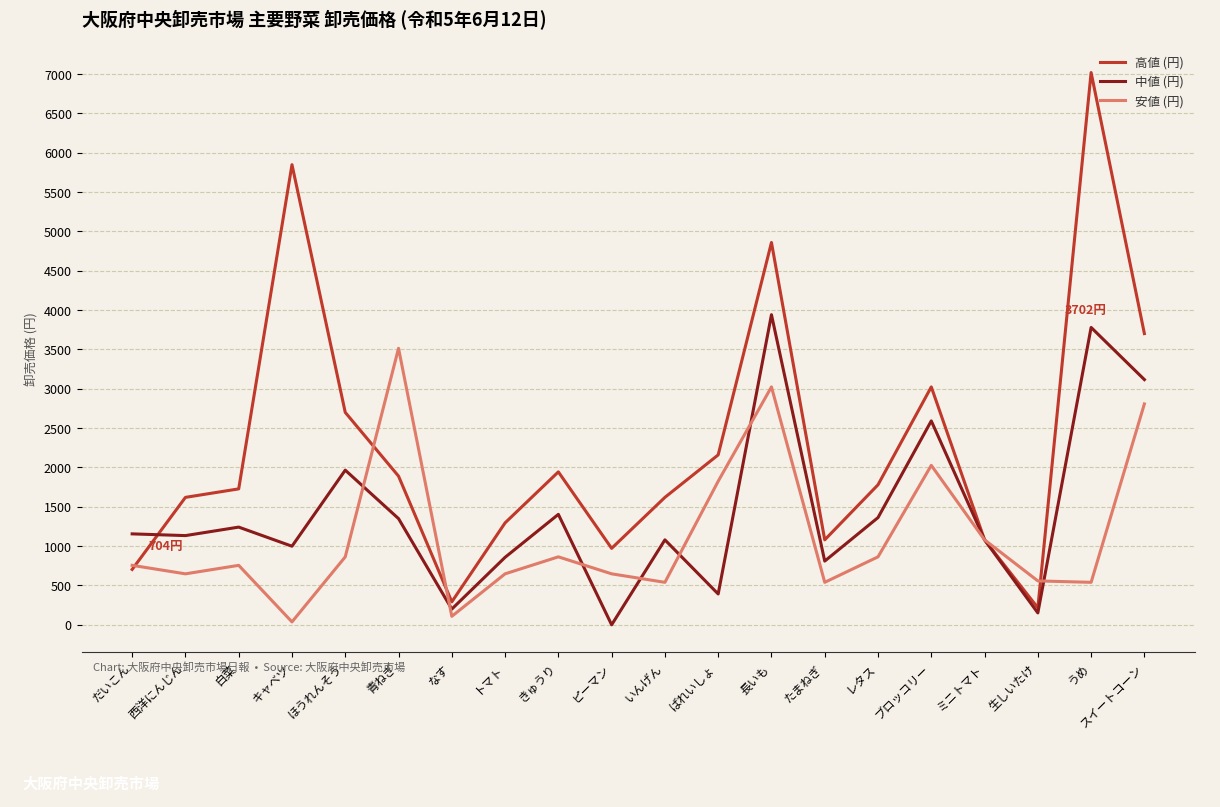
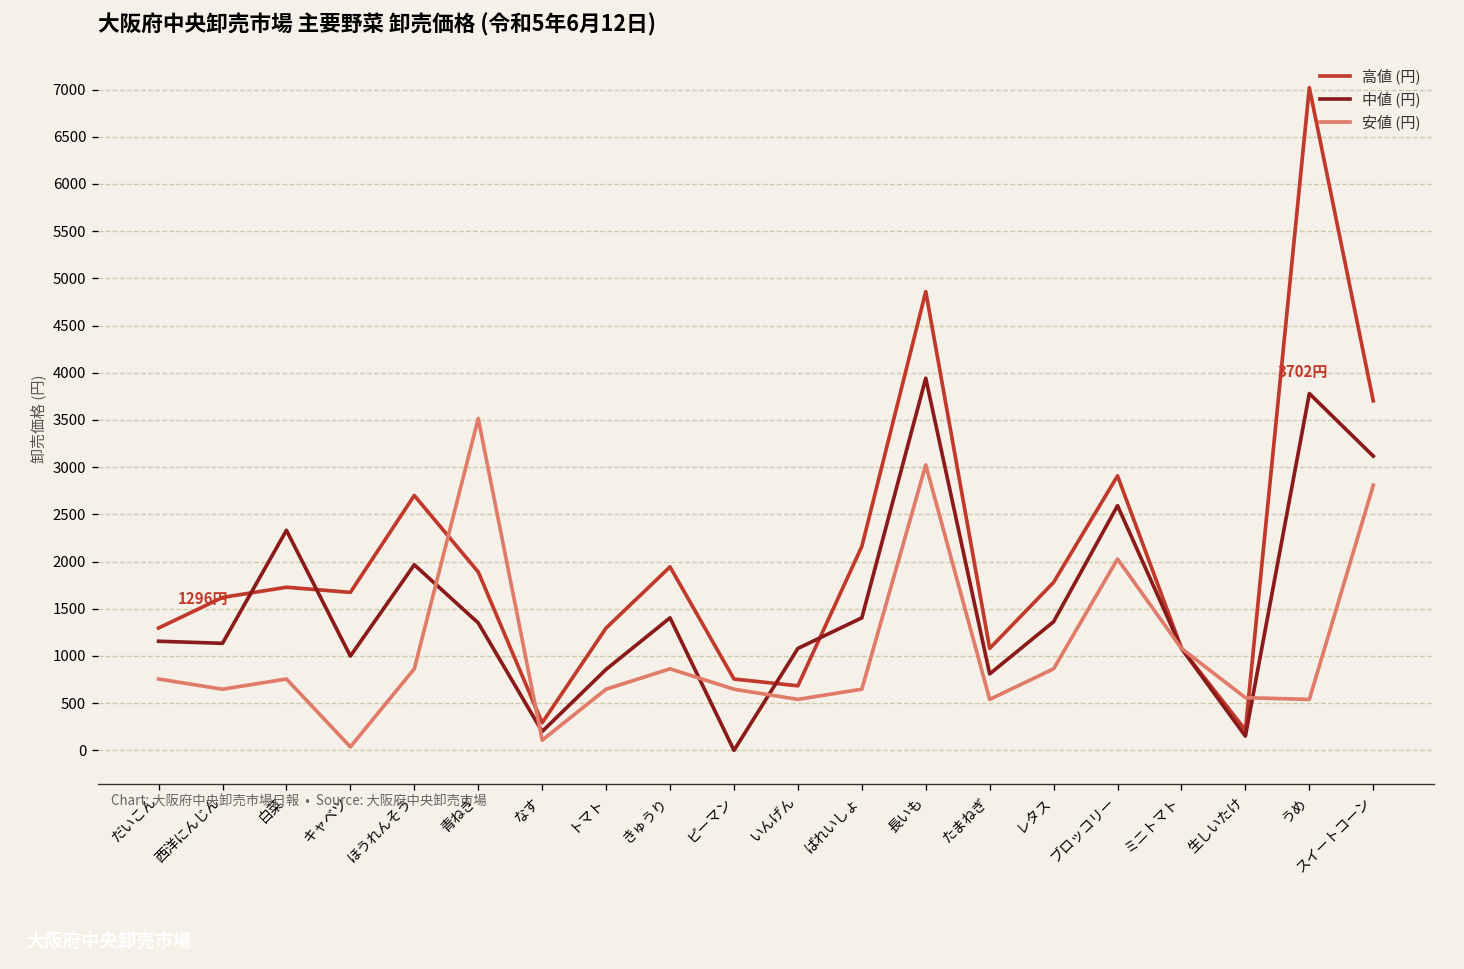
  {
    "高値 (円)": {
-     "だいこん": "704円",
-     "キャベツ": "5800",
-     "ピーマン": "1000",
-     "いんげん": "1600",
-     "ブロッコリー": "3000"
+     "だいこん": "1296円",
+     "キャベツ": "1700",
+     "ピーマン": "800",
+     "いんげん": "700",
+     "ブロッコリー": "2900"
    },
    "中値 (円)": {
      "だいこん": "1200",
      "西洋にんじん": "1100",
-     "白菜": "1200",
+     "白菜": "2300",
      "キャベツ": "1000",
      "ほうれんそう": "2000",
      "青ねぎ": "1400",
      "なす": "200",
      "トマト": "900",
      "きゅうり": "1400",
      "ピーマン": "0",
      "いんげん": "1100",
-     "ばれいしょ": "400",
+     "ばれいしょ": "1400",
      "長いも": "3900",
      "たまねぎ": "800",
      "レタス": "1400",
      "ブロッコリー": "2600",
      "生しいたけ": "200",
      "スイートコーン": "3100"
    },
    "安値 (円)": {
      "だいこん": "800",
      "西洋にんじん": "600",
      "白菜": "800",
      "キャベツ": "0",
      "ほうれんそう": "900",
      "青ねぎ": "3500",
      "なす": "100",
      "トマト": "600",
      "きゅうり": "900",
      "ピーマン": "600",
      "いんげん": "500",
-     "ばれいしょ": "1800",
+     "ばれいしょ": "600",
      "長いも": "3000",
      "たまねぎ": "500",
      "レタス": "900",
      "ブロッコリー": "2000",
      "生しいたけ": "600",
      "うめ": "500",
      "スイートコーン": "2800"
    }
  }
